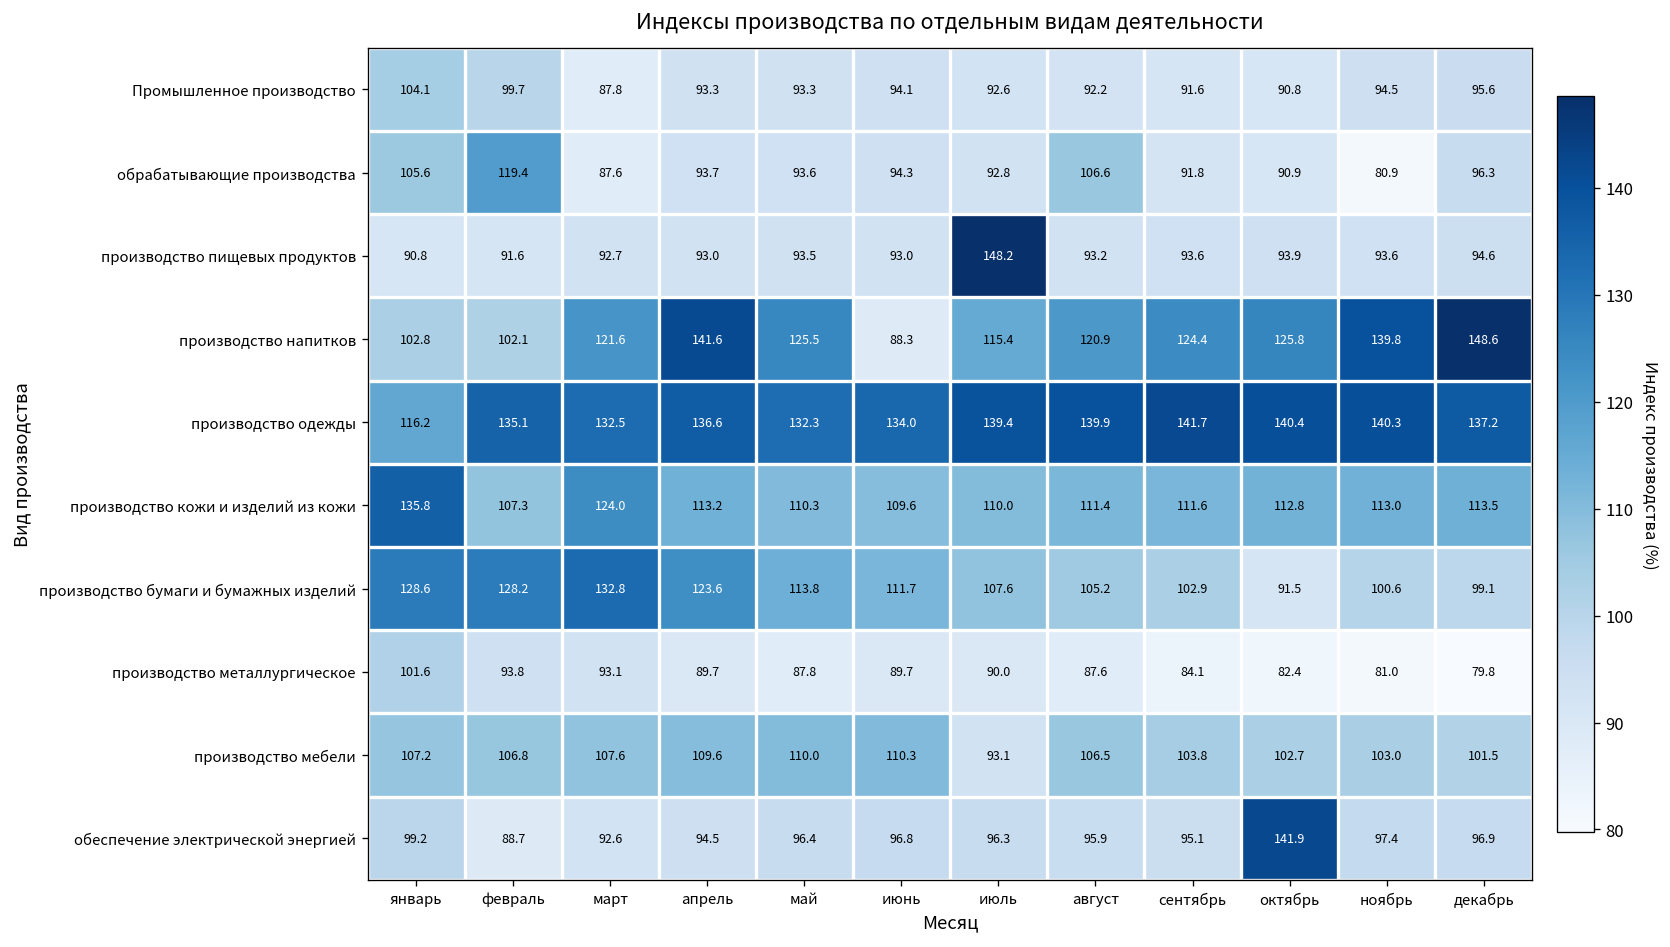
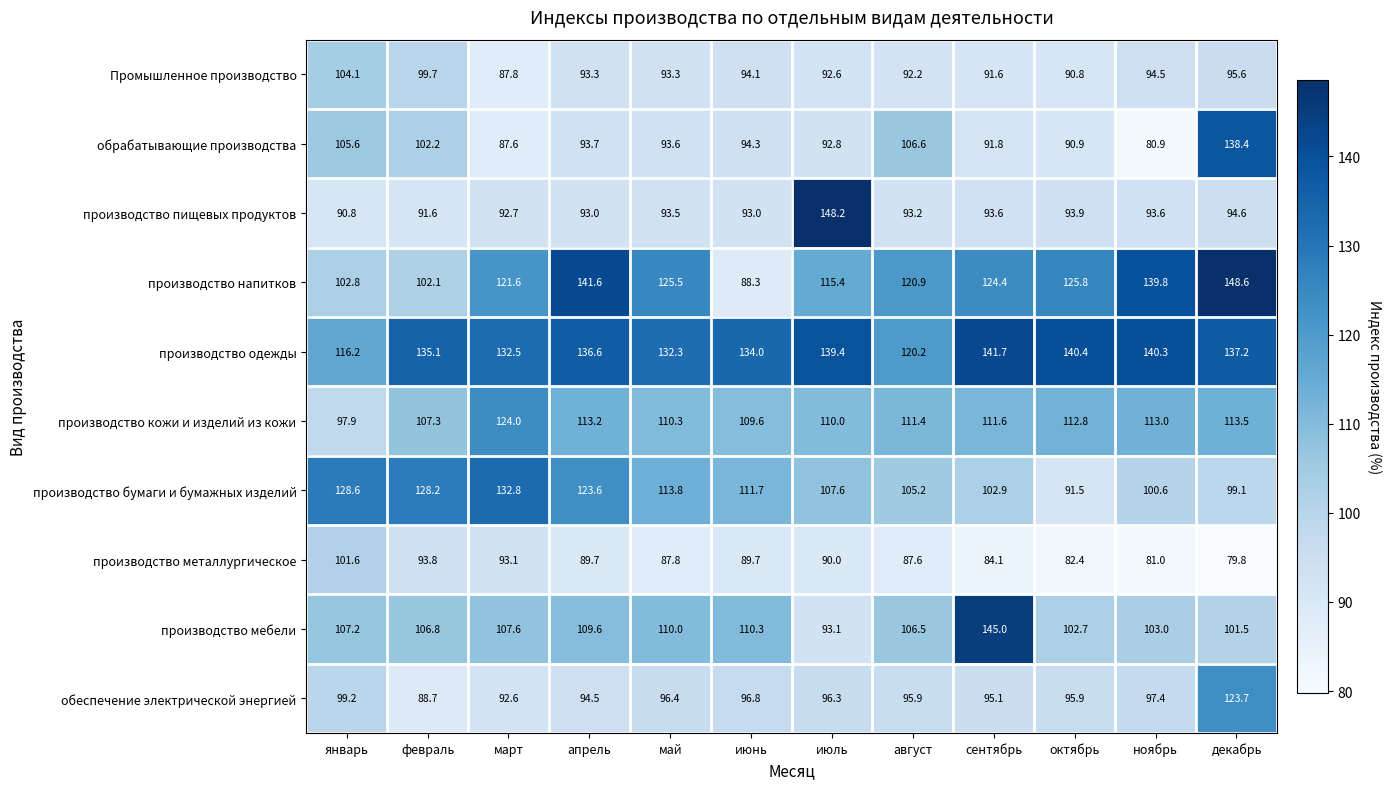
  {
    "Промышленное производство": {
      "январь": 104.1,
      "февраль": 99.7,
      "март": 87.8,
      "апрель": 93.3,
      "май": 93.3,
      "июнь": 94.1,
      "июль": 92.6,
      "август": 92.2,
      "сентябрь": 91.6,
      "октябрь": 90.8,
      "ноябрь": 94.5,
      "декабрь": 95.6
    },
    "обрабатывающие производства": {
      "январь": 105.6,
-     "февраль": 119.4,
+     "февраль": 102.2,
      "март": 87.6,
      "апрель": 93.7,
      "май": 93.6,
      "июнь": 94.3,
      "июль": 92.8,
      "август": 106.6,
      "сентябрь": 91.8,
      "октябрь": 90.9,
      "ноябрь": 80.9,
-     "декабрь": 96.3
+     "декабрь": 138.4
    },
    "производство пищевых продуктов": {
      "январь": 90.8,
      "февраль": 91.6,
      "март": 92.7,
      "апрель": 93.0,
      "май": 93.5,
      "июнь": 93.0,
      "июль": 148.2,
      "август": 93.2,
      "сентябрь": 93.6,
      "октябрь": 93.9,
      "ноябрь": 93.6,
      "декабрь": 94.6
    },
    "производство напитков": {
      "январь": 102.8,
      "февраль": 102.1,
      "март": 121.6,
      "апрель": 141.6,
      "май": 125.5,
      "июнь": 88.3,
      "июль": 115.4,
      "август": 120.9,
      "сентябрь": 124.4,
      "октябрь": 125.8,
      "ноябрь": 139.8,
      "декабрь": 148.6
    },
    "производство одежды": {
      "январь": 116.2,
      "февраль": 135.1,
      "март": 132.5,
      "апрель": 136.6,
      "май": 132.3,
      "июнь": 134.0,
      "июль": 139.4,
-     "август": 139.9,
+     "август": 120.2,
      "сентябрь": 141.7,
      "октябрь": 140.4,
      "ноябрь": 140.3,
      "декабрь": 137.2
    },
    "производство кожи и изделий из кожи": {
-     "январь": 135.8,
+     "январь": 97.9,
      "февраль": 107.3,
      "март": 124.0,
      "апрель": 113.2,
      "май": 110.3,
      "июнь": 109.6,
      "июль": 110.0,
      "август": 111.4,
      "сентябрь": 111.6,
      "октябрь": 112.8,
      "ноябрь": 113.0,
      "декабрь": 113.5
    },
    "производство бумаги и бумажных изделий": {
      "январь": 128.6,
      "февраль": 128.2,
      "март": 132.8,
      "апрель": 123.6,
      "май": 113.8,
      "июнь": 111.7,
      "июль": 107.6,
      "август": 105.2,
      "сентябрь": 102.9,
      "октябрь": 91.5,
      "ноябрь": 100.6,
      "декабрь": 99.1
    },
    "производство металлургическое": {
      "январь": 101.6,
      "февраль": 93.8,
      "март": 93.1,
      "апрель": 89.7,
      "май": 87.8,
      "июнь": 89.7,
      "июль": 90.0,
      "август": 87.6,
      "сентябрь": 84.1,
      "октябрь": 82.4,
      "ноябрь": 81.0,
      "декабрь": 79.8
    },
    "производство мебели": {
      "январь": 107.2,
      "февраль": 106.8,
      "март": 107.6,
      "апрель": 109.6,
      "май": 110.0,
      "июнь": 110.3,
      "июль": 93.1,
      "август": 106.5,
-     "сентябрь": 103.8,
+     "сентябрь": 145.0,
      "октябрь": 102.7,
      "ноябрь": 103.0,
      "декабрь": 101.5
    },
    "обеспечение электрической энергией": {
      "январь": 99.2,
      "февраль": 88.7,
      "март": 92.6,
      "апрель": 94.5,
      "май": 96.4,
      "июнь": 96.8,
      "июль": 96.3,
      "август": 95.9,
      "сентябрь": 95.1,
-     "октябрь": 141.9,
+     "октябрь": 95.9,
      "ноябрь": 97.4,
-     "декабрь": 96.9
+     "декабрь": 123.7
    }
  }
